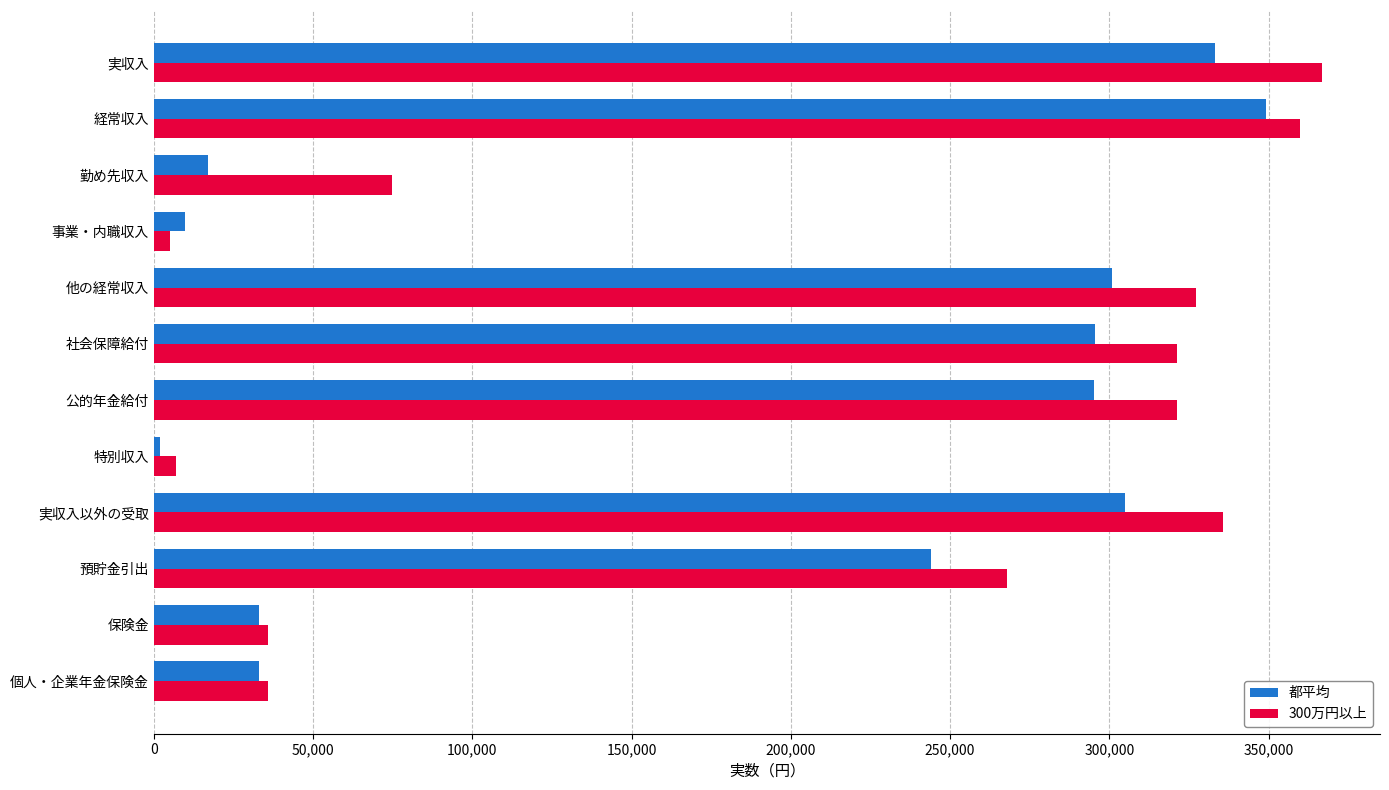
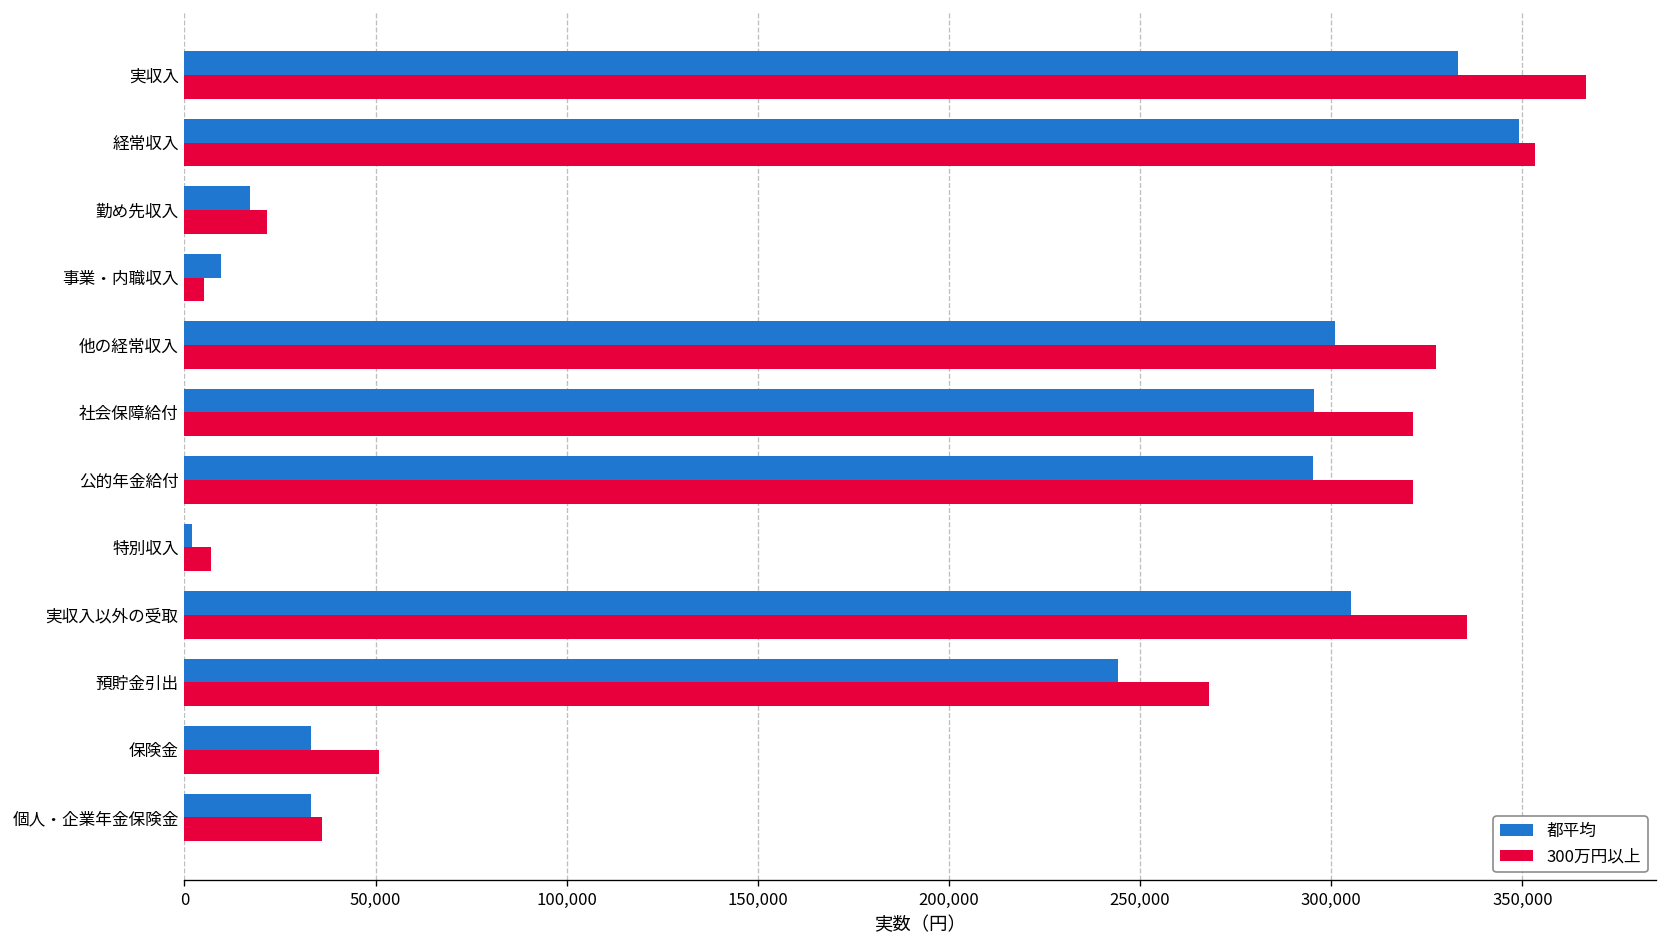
  {
    "都平均": {
      "実収入": "333,000",
      "経常収入": "349,000",
      "勤め先収入": "17,000",
      "事業・内職収入": "10,000",
      "他の経常収入": "301,000",
      "社会保障給付": "296,000",
      "公的年金給付": "295,000",
      "特別収入": "2,000",
      "実収入以外の受取": "305,000",
      "預貯金引出": "244,000",
      "保険金": "33,000",
      "個人・企業年金保険金": "33,000"
    },
    "300万円以上": {
      "実収入": "367,000",
-     "経常収入": "360,000",
-     "勤め先収入": "75,000",
+     "経常収入": "353,000",
+     "勤め先収入": "21,000",
      "事業・内職収入": "5,000",
      "他の経常収入": "327,000",
      "社会保障給付": "321,000",
      "公的年金給付": "321,000",
      "特別収入": "7,000",
      "実収入以外の受取": "336,000",
      "預貯金引出": "268,000",
-     "保険金": "36,000",
+     "保険金": "51,000",
      "個人・企業年金保険金": "36,000"
    }
  }
